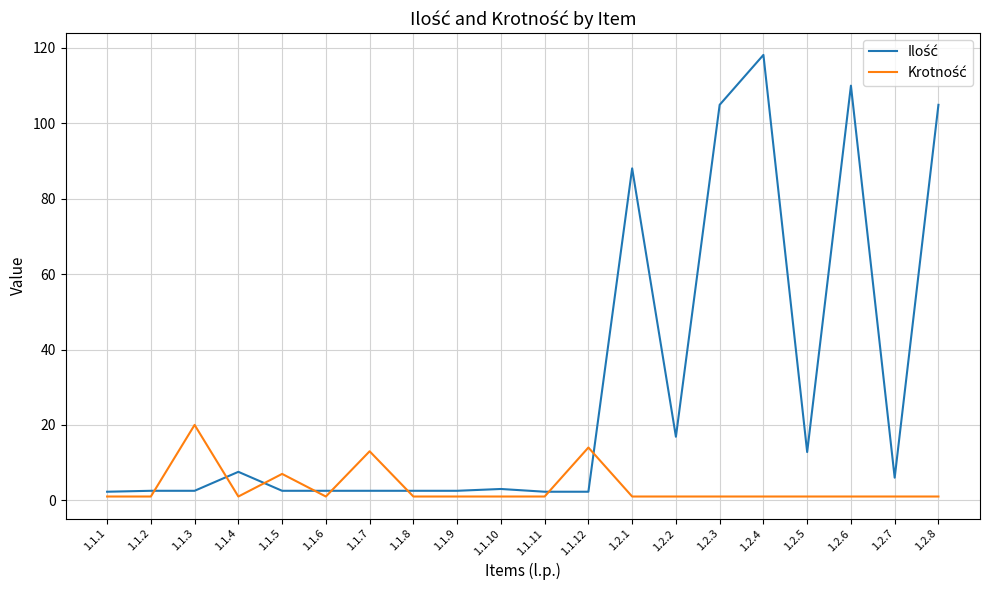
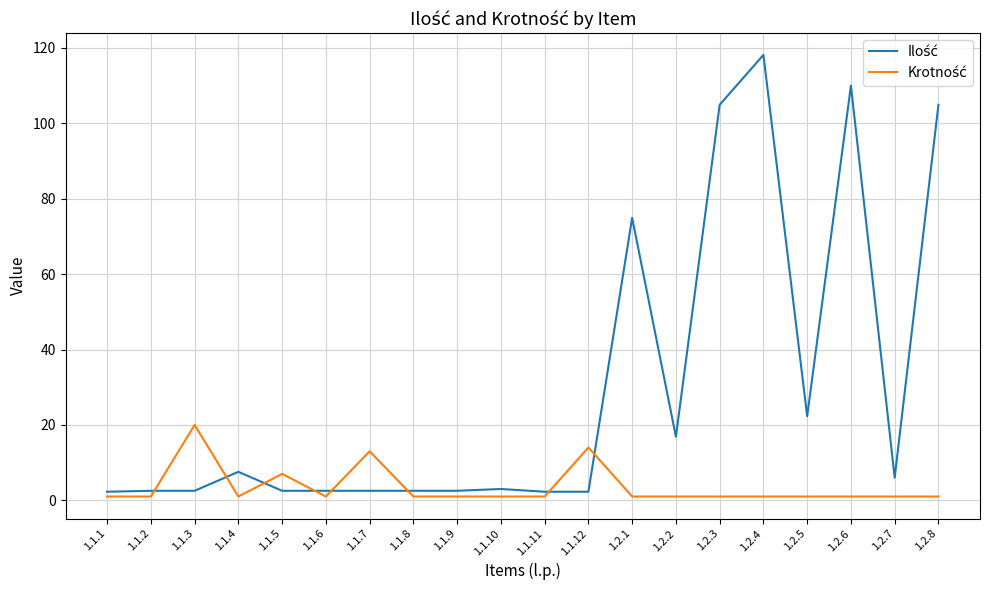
  {
    "Ilość": {
      "1.1.1": 2,
      "1.1.2": 3,
      "1.1.3": 3,
      "1.1.4": 8,
      "1.1.5": 3,
      "1.1.6": 3,
      "1.1.7": 3,
      "1.1.8": 3,
      "1.1.9": 3,
      "1.1.10": 3,
      "1.1.11": 2,
      "1.1.12": 2,
-     "1.2.1": 88,
+     "1.2.1": 75,
      "1.2.2": 17,
      "1.2.3": 105,
      "1.2.4": 118,
-     "1.2.5": 13,
+     "1.2.5": 22,
      "1.2.6": 110,
      "1.2.7": 6,
      "1.2.8": 105
    },
    "Krotność": {
      "1.1.1": 1,
      "1.1.2": 1,
      "1.1.3": 20,
      "1.1.4": 1,
      "1.1.5": 7,
      "1.1.6": 1,
      "1.1.7": 13,
      "1.1.8": 1,
      "1.1.9": 1,
      "1.1.10": 1,
      "1.1.11": 1,
      "1.1.12": 14,
      "1.2.1": 1,
      "1.2.2": 1,
      "1.2.3": 1,
      "1.2.4": 1,
      "1.2.5": 1,
      "1.2.6": 1,
      "1.2.7": 1,
      "1.2.8": 1
    }
  }
